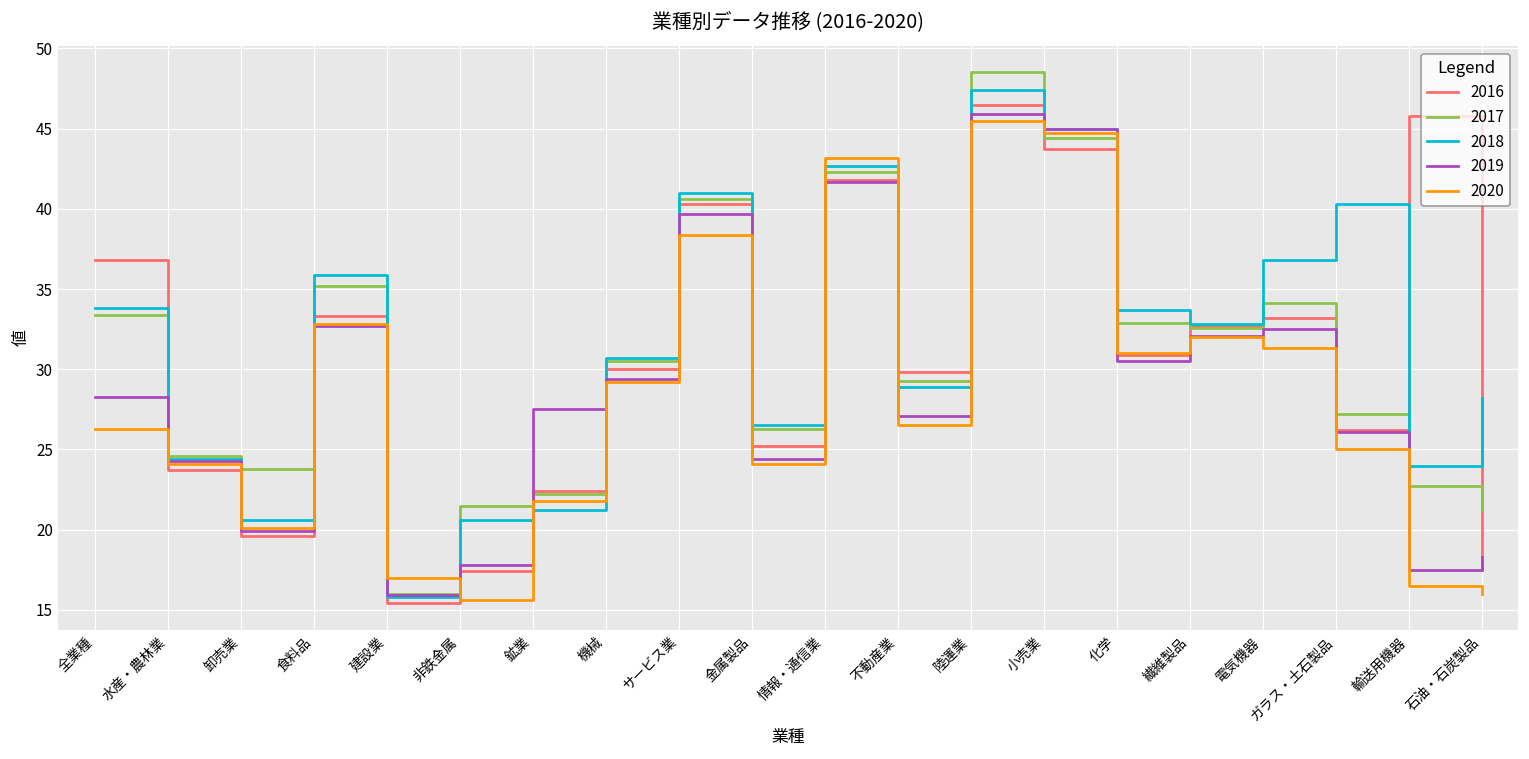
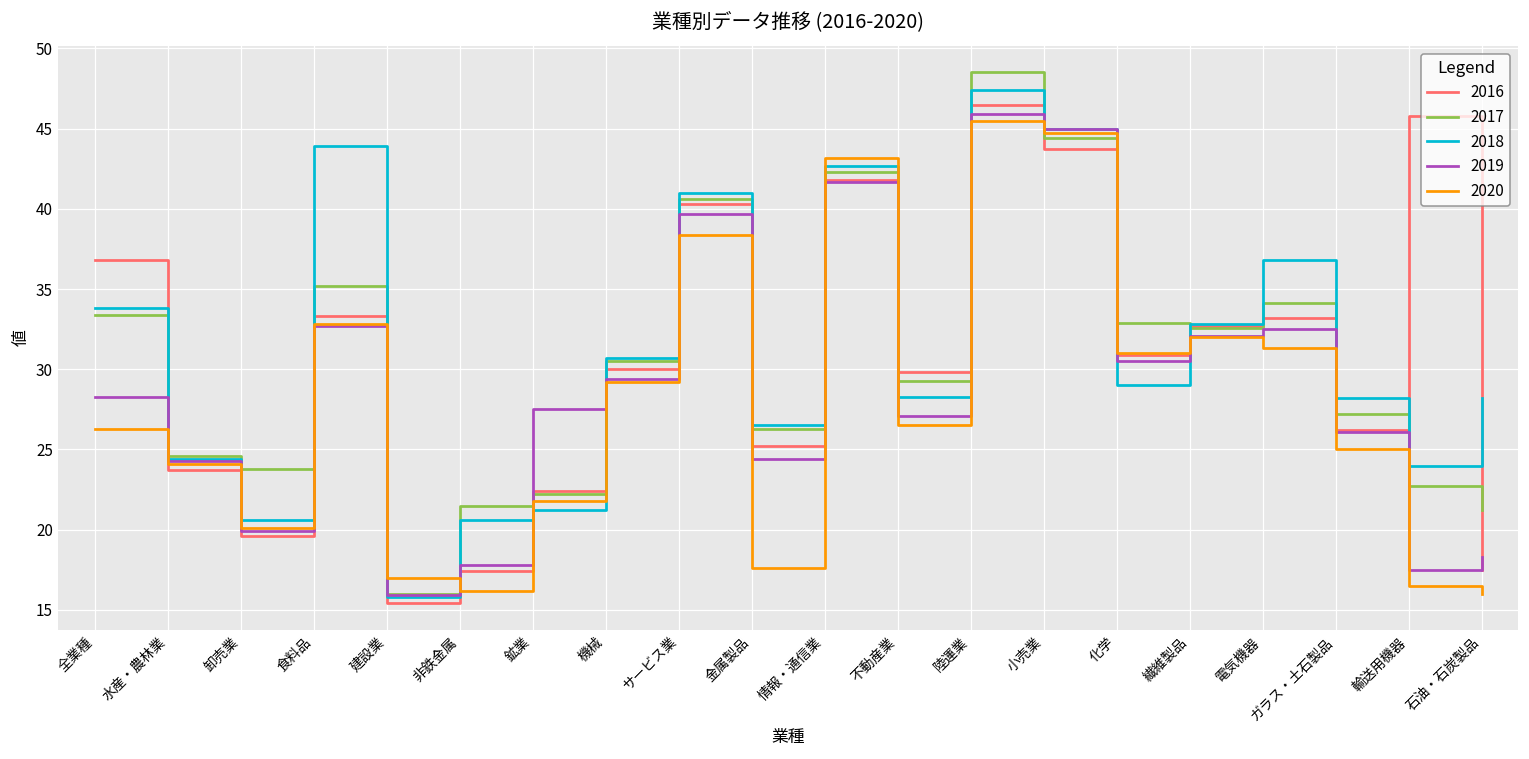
  {
    "2016": {
      "全業種": 36.8,
      "水産・農林業": 23.7,
      "卸売業": 19.6,
      "食料品": 33.3,
      "建設業": 15.4,
      "非鉄金属": 17.4,
      "鉱業": 22.4,
      "機械": 30.0,
      "サービス業": 40.3,
      "金属製品": 25.2,
      "不動産業": 29.8,
      "陸運業": 46.5,
      "小売業": 43.7,
      "電気機器": 33.2,
      "輸送用機器": 45.8,
      "石油・石炭製品": 17.5
    },
    "2017": {
      "全業種": 33.4,
      "水産・農林業": 24.6,
      "卸売業": 23.8,
      "食料品": 35.2,
      "非鉄金属": 21.5,
      "鉱業": 22.2,
      "機械": 30.5,
      "サービス業": 40.6,
      "金属製品": 26.3,
      "情報・通信業": 42.3,
      "不動産業": 29.3,
      "陸運業": 48.5,
      "小売業": 44.4,
      "化学": 32.9,
      "電気機器": 34.1,
      "ガラス・土石製品": 27.2,
      "輸送用機器": 22.7,
      "石油・石炭製品": 21.2
    },
    "2018": {
      "全業種": 33.8,
      "卸売業": 20.6,
-     "食料品": 35.9,
+     "食料品": 43.9,
      "非鉄金属": 20.6,
      "鉱業": 21.2,
      "機械": 30.7,
      "サービス業": 41.0,
      "金属製品": 26.5,
      "情報・通信業": 42.7,
-     "不動産業": 28.9,
+     "不動産業": 28.3,
      "陸運業": 47.4,
-     "化学": 33.7,
+     "化学": 29.0,
      "電気機器": 36.8,
-     "ガラス・土石製品": 40.3,
+     "ガラス・土石製品": 28.2,
      "輸送用機器": 24.0,
      "石油・石炭製品": 28.2
    },
    "2019": {
      "全業種": 28.3,
      "卸売業": 19.9,
      "非鉄金属": 17.8,
      "鉱業": 27.5,
      "機械": 29.4,
      "サービス業": 39.7,
      "金属製品": 24.4,
      "不動産業": 27.1,
      "陸運業": 45.9,
      "化学": 30.5,
      "電気機器": 32.5,
      "輸送用機器": 17.5,
      "石油・石炭製品": 18.3
    },
    "2020": {
      "全業種": 26.3,
      "水産・農林業": 24.1,
      "卸売業": 20.1,
      "建設業": 17.0,
-     "非鉄金属": 15.6,
+     "非鉄金属": 16.2,
      "鉱業": 21.8,
      "機械": 29.2,
      "サービス業": 38.4,
-     "金属製品": 24.1,
+     "金属製品": 17.6,
      "情報・通信業": 43.2,
      "不動産業": 26.5,
      "陸運業": 45.5,
      "小売業": 44.7,
      "電気機器": 31.3,
      "ガラス・土石製品": 25.0,
      "輸送用機器": 16.5,
      "石油・石炭製品": 16.0
    }
  }
